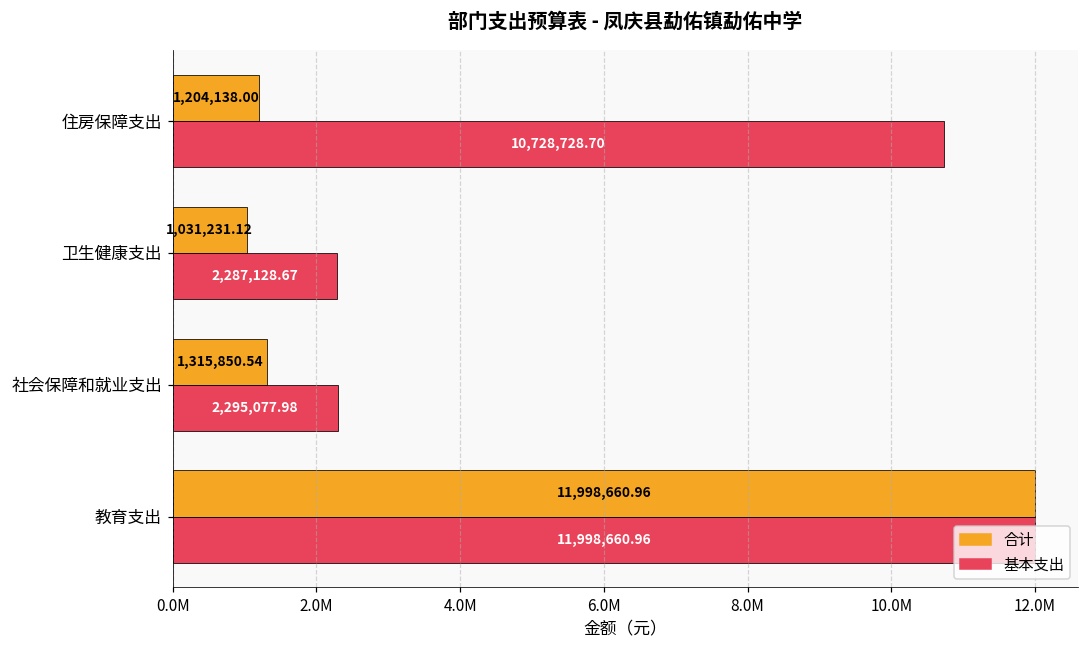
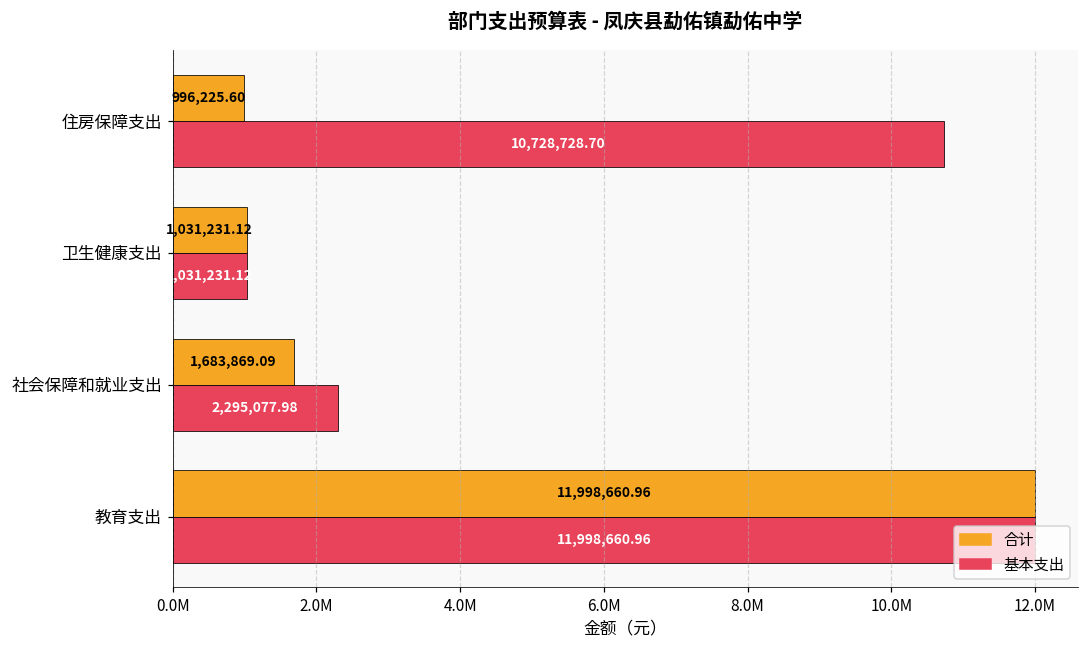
  {
    "合计": {
-     "住房保障支出": "1,204,138.00",
+     "住房保障支出": "996,225.60",
      "卫生健康支出": "1,031,231.12",
-     "社会保障和就业支出": "1,315,850.54",
+     "社会保障和就业支出": "1,683,869.09",
      "教育支出": "11,998,660.96"
    },
    "基本支出": {
      "住房保障支出": "10,728,728.70",
-     "卫生健康支出": "2,287,128.67",
+     "卫生健康支出": "1,031,231.12",
      "社会保障和就业支出": "2,295,077.98"
    }
  }
